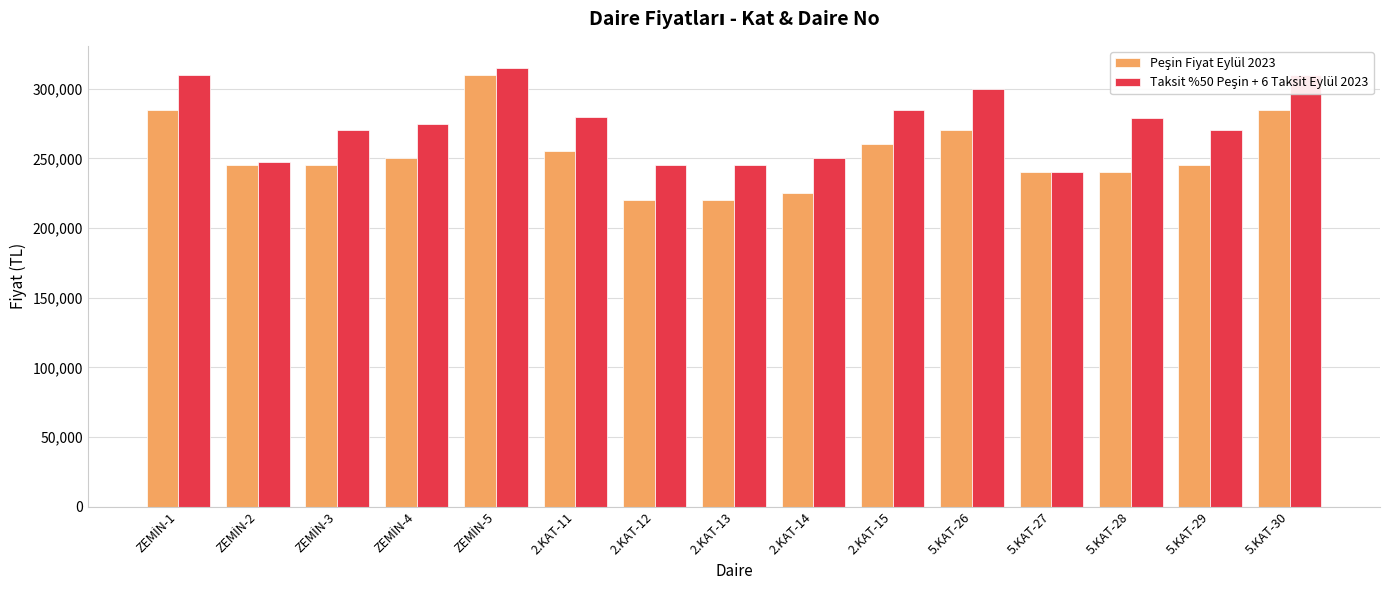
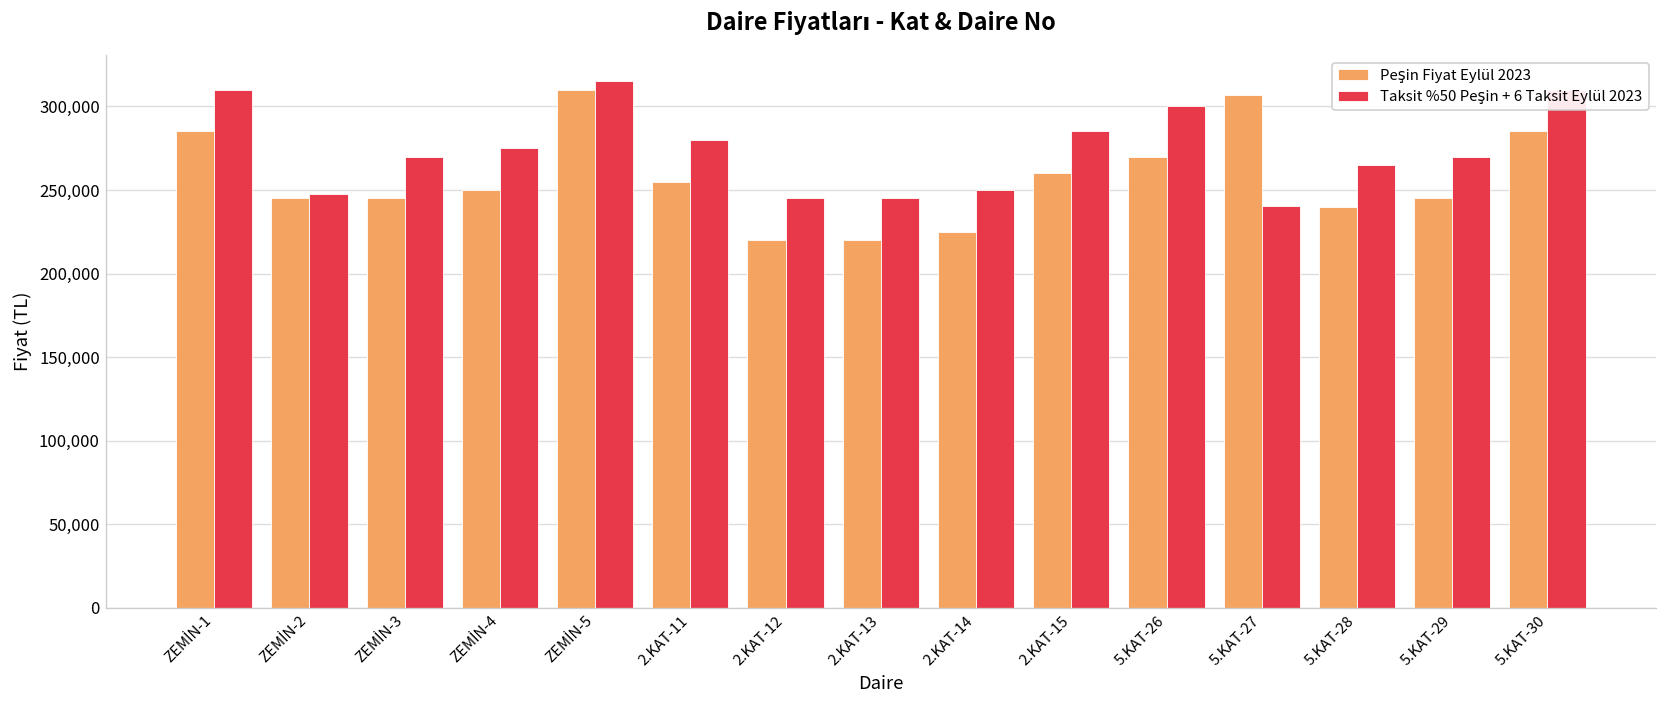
  {
    "Peşin Fiyat Eylül 2023": {
      "ZEMİN-1": "285,000",
      "ZEMİN-2": "245,000",
      "ZEMİN-3": "245,000",
      "ZEMİN-4": "250,000",
      "ZEMİN-5": "310,000",
      "2.KAT-11": "255,000",
      "2.KAT-12": "220,000",
      "2.KAT-13": "220,000",
      "2.KAT-14": "225,000",
      "2.KAT-15": "260,000",
      "5.KAT-26": "270,000",
-     "5.KAT-27": "240,000",
+     "5.KAT-27": "307,000",
      "5.KAT-28": "240,000",
      "5.KAT-29": "245,000",
      "5.KAT-30": "285,000"
    },
    "Taksit %50 Peşin + 6 Taksit Eylül 2023": {
      "ZEMİN-1": "310,000",
      "ZEMİN-2": "248,000",
      "ZEMİN-3": "270,000",
      "ZEMİN-4": "275,000",
      "ZEMİN-5": "315,000",
      "2.KAT-11": "280,000",
      "2.KAT-12": "245,000",
      "2.KAT-13": "245,000",
      "2.KAT-14": "250,000",
      "2.KAT-15": "285,000",
      "5.KAT-26": "300,000",
      "5.KAT-27": "240,000",
-     "5.KAT-28": "279,000",
+     "5.KAT-28": "265,000",
      "5.KAT-29": "270,000"
    }
  }
